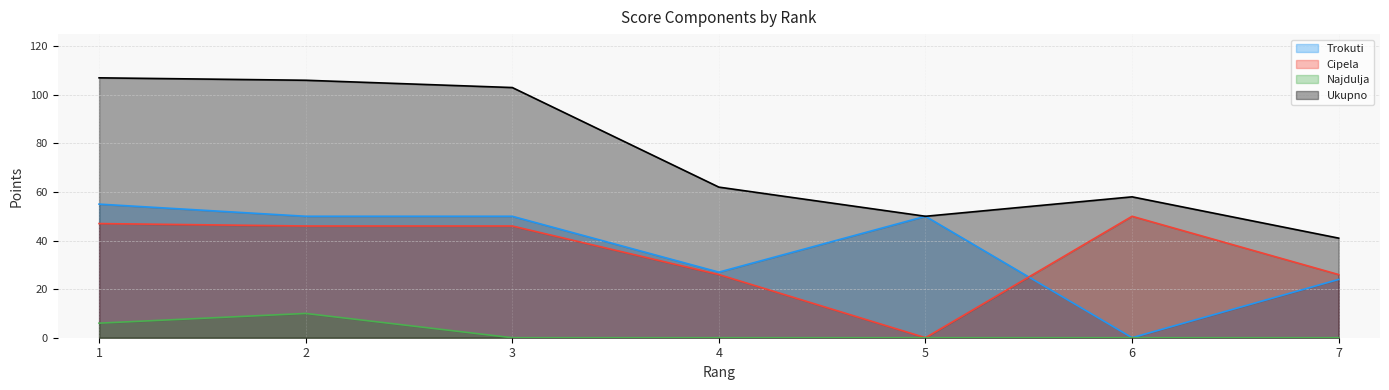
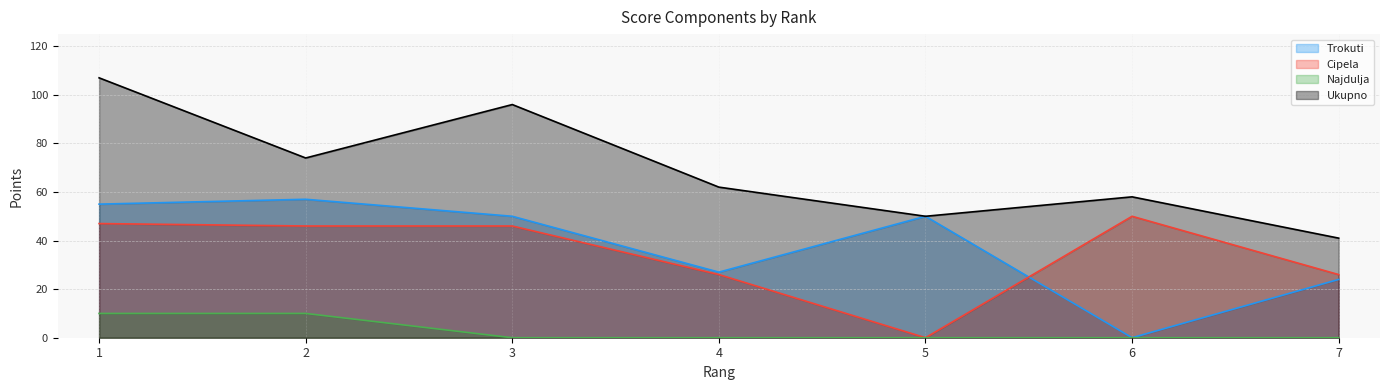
  {
    "Trokuti": {
      "1": 55,
-     "2": 50,
+     "2": 57,
      "3": 50,
      "7": 24
    },
    "Cipela": {
      "1": 47,
      "2": 46,
      "3": 46,
      "6": 50,
      "7": 26
    },
    "Najdulja": {
-     "1": 6,
+     "1": 10,
      "2": 10,
      "3": 0,
      "4": 0,
      "7": 0
    },
    "Ukupno": {
      "1": 107,
-     "2": 106,
-     "3": 103,
+     "2": 74,
+     "3": 96,
      "4": 62,
      "6": 58,
      "7": 41
    }
  }
